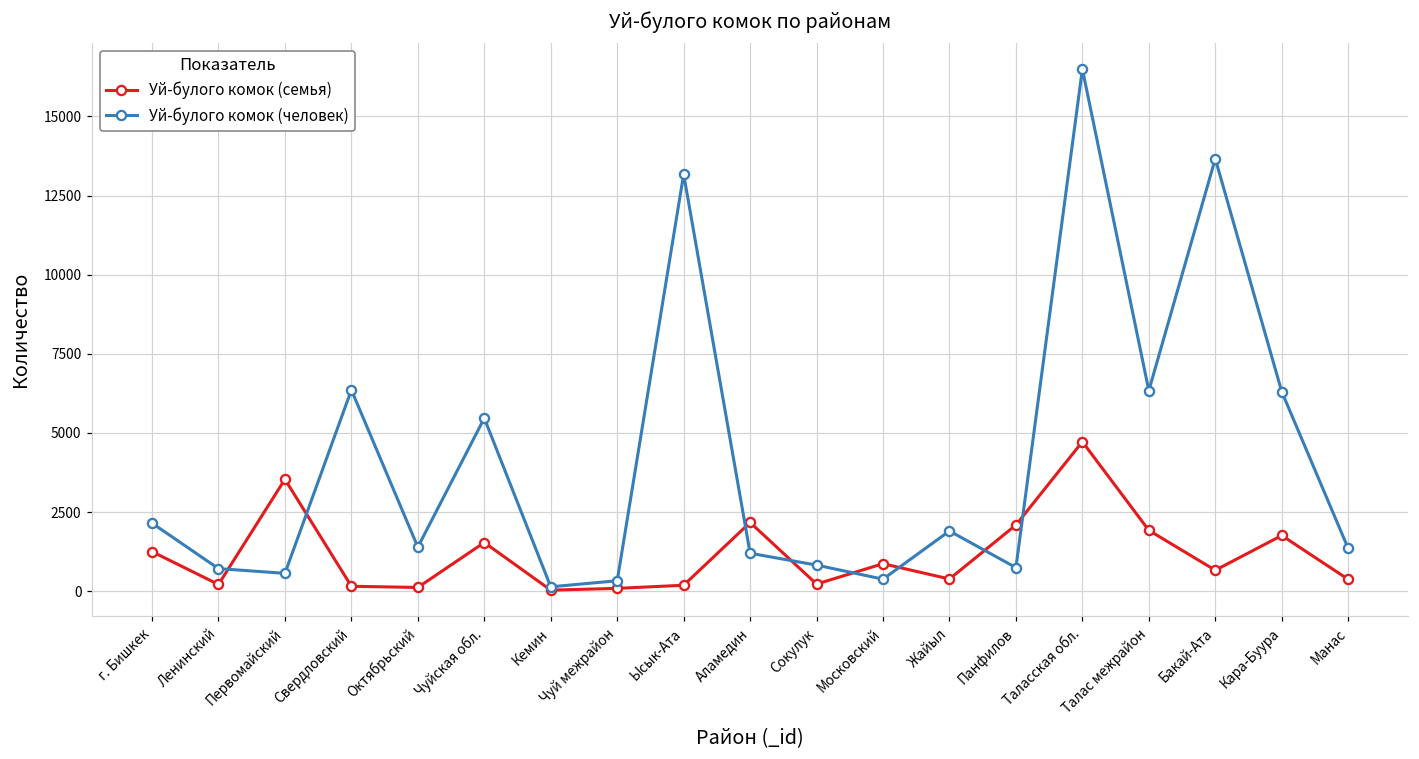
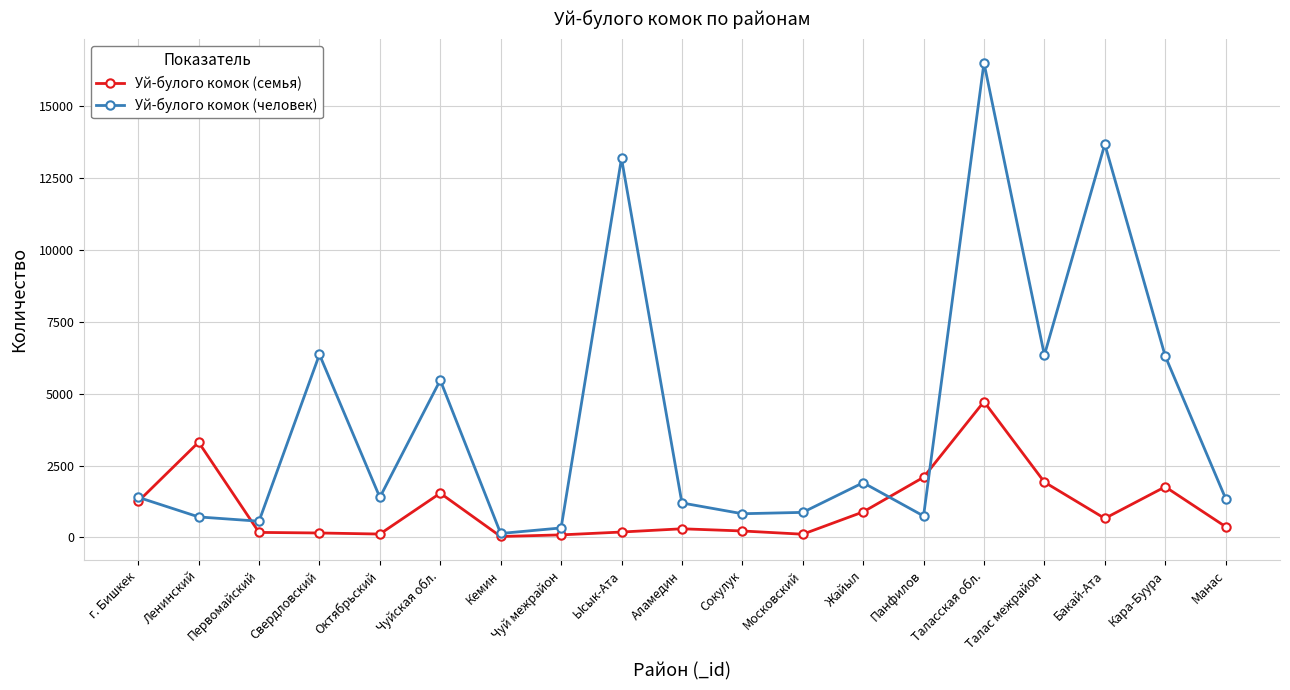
  {
    "Уй-булого комок (семья)": {
      "г. Бишкек": 1300,
-     "Ленинский": 200,
-     "Первомайский": 3500,
+     "Ленинский": 3300,
+     "Первомайский": 200,
      "Свердловский": 200,
      "Октябрьский": 100,
      "Чуйская обл.": 1500,
      "Кемин": 0,
      "Чуй межрайон": 100,
      "Ысык-Ата": 200,
-     "Аламедин": 2200,
+     "Аламедин": 300,
      "Сокулук": 200,
-     "Московский": 900,
-     "Жайыл": 400,
+     "Московский": 100,
+     "Жайыл": 900,
      "Панфилов": 2100,
      "Таласская обл.": 4700,
      "Талас межрайон": 1900,
      "Бакай-Ата": 700,
      "Кара-Буура": 1800,
      "Манас": 400
    },
    "Уй-булого комок (человек)": {
-     "г. Бишкек": 2200,
+     "г. Бишкек": 1400,
      "Ленинский": 700,
      "Первомайский": 600,
      "Свердловский": 6400,
      "Октябрьский": 1400,
      "Чуйская обл.": 5500,
      "Кемин": 100,
      "Чуй межрайон": 300,
      "Ысык-Ата": 13200,
      "Аламедин": 1200,
      "Сокулук": 800,
-     "Московский": 400,
+     "Московский": 900,
      "Жайыл": 1900,
      "Панфилов": 700,
      "Таласская обл.": 16500,
      "Талас межрайон": 6300,
      "Бакай-Ата": 13700,
      "Кара-Буура": 6300,
      "Манас": 1400
    }
  }
